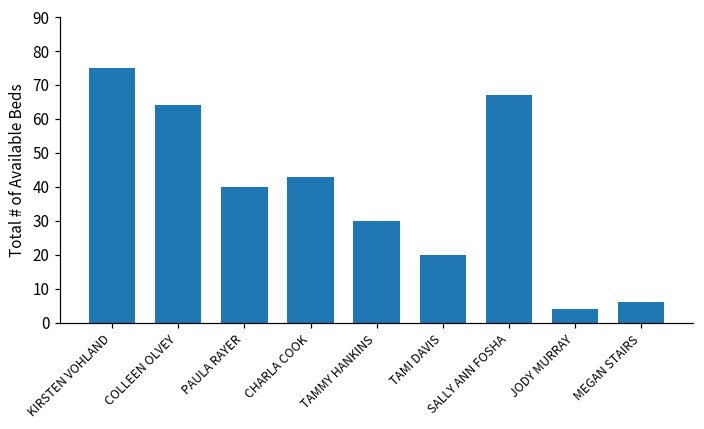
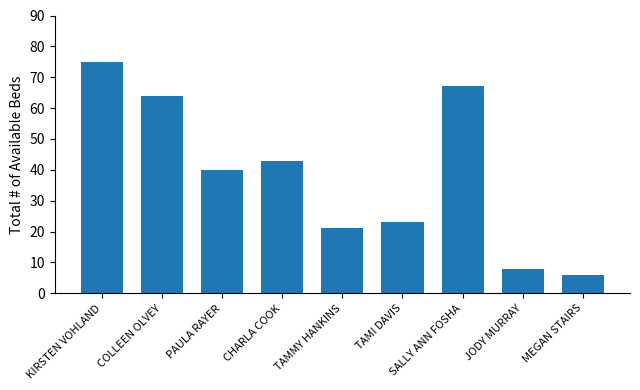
  {
    "KIRSTEN VOHLAND": 75,
    "COLLEEN OLVEY": 64,
    "PAULA RAYER": 40,
    "CHARLA COOK": 43,
-   "TAMMY HANKINS": 30,
-   "TAMI DAVIS": 20,
+   "TAMMY HANKINS": 21,
+   "TAMI DAVIS": 23,
    "SALLY ANN FOSHA": 67,
-   "JODY MURRAY": 4,
+   "JODY MURRAY": 8,
    "MEGAN STAIRS": 6
  }
